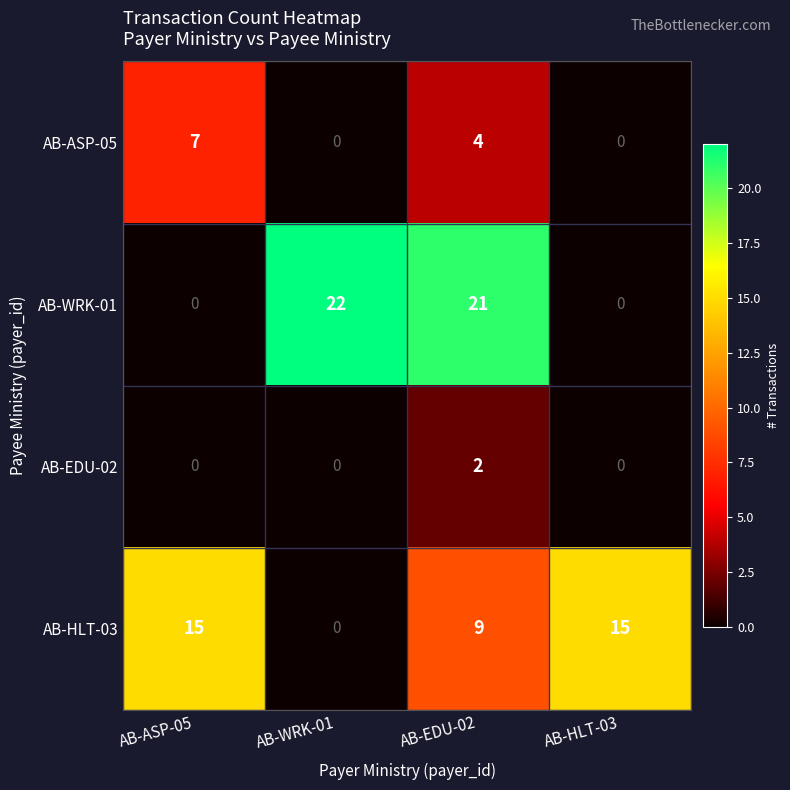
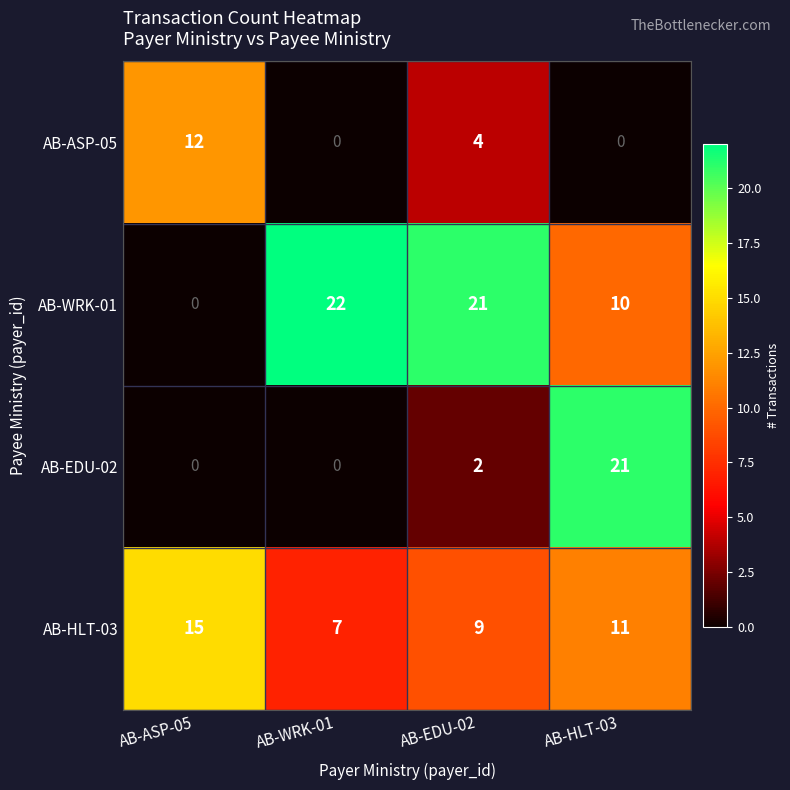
  {
    "AB-ASP-05": {
-     "AB-ASP-05": 7,
+     "AB-ASP-05": 12,
      "AB-WRK-01": 0,
      "AB-EDU-02": 4,
      "AB-HLT-03": 0
    },
    "AB-WRK-01": {
      "AB-ASP-05": 0,
      "AB-WRK-01": 22,
      "AB-EDU-02": 21,
-     "AB-HLT-03": 0
+     "AB-HLT-03": 10
    },
    "AB-EDU-02": {
      "AB-ASP-05": 0,
      "AB-WRK-01": 0,
      "AB-EDU-02": 2,
-     "AB-HLT-03": 0
+     "AB-HLT-03": 21
    },
    "AB-HLT-03": {
      "AB-ASP-05": 15,
-     "AB-WRK-01": 0,
+     "AB-WRK-01": 7,
      "AB-EDU-02": 9,
-     "AB-HLT-03": 15
+     "AB-HLT-03": 11
    }
  }
